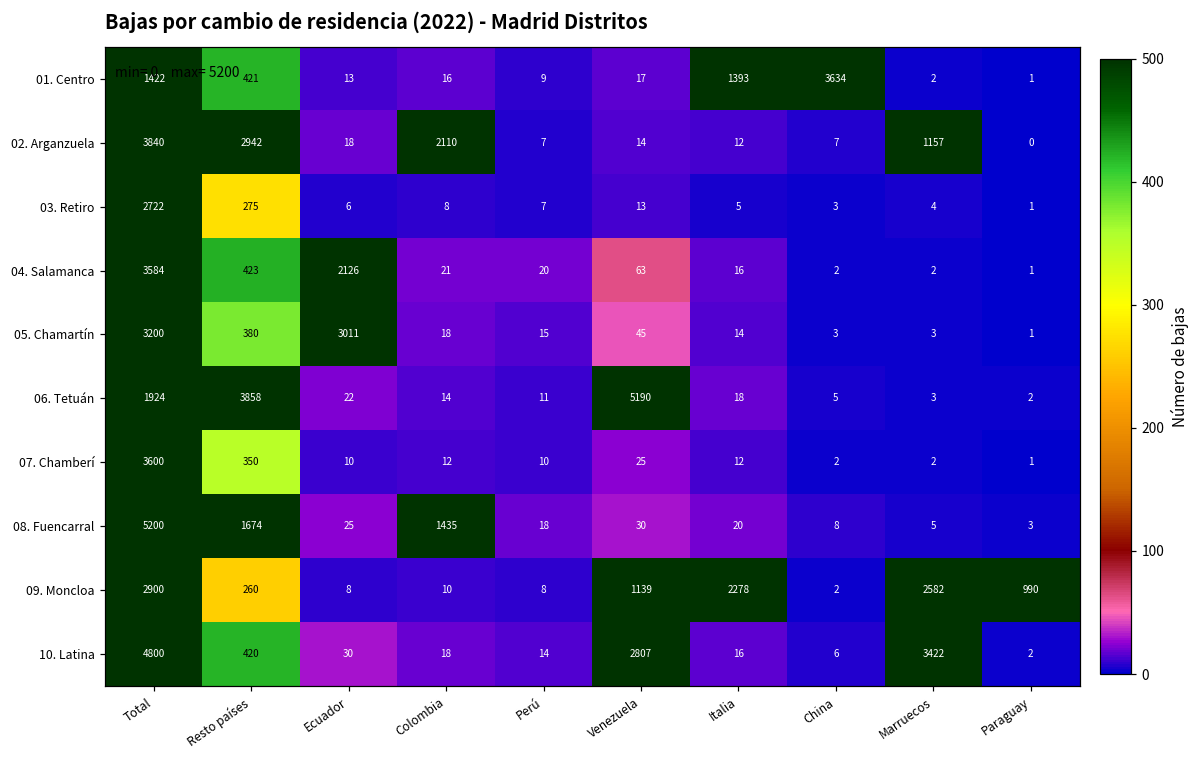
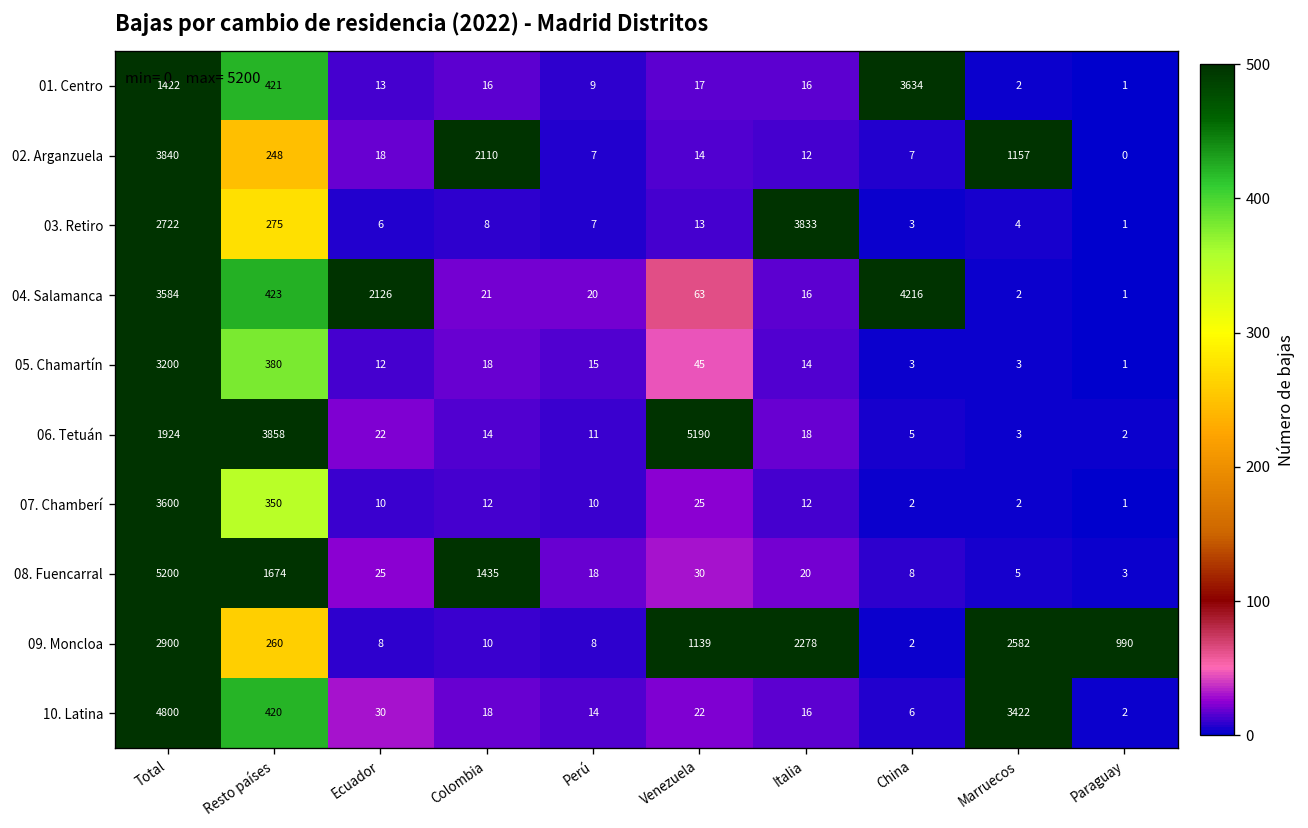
  {
    "01. Centro": {
      "Resto países": 421,
      "Ecuador": 13,
      "Colombia": 16,
      "Perú": 9,
      "Venezuela": 17,
-     "Italia": 1393,
+     "Italia": 16,
      "China": 3634,
      "Marruecos": 2,
      "Paraguay": 1
    },
    "02. Arganzuela": {
      "Total": 3840,
-     "Resto países": 2942,
+     "Resto países": 248,
      "Ecuador": 18,
      "Colombia": 2110,
      "Perú": 7,
      "Venezuela": 14,
      "Italia": 12,
      "China": 7,
      "Marruecos": 1157,
      "Paraguay": 0
    },
    "03. Retiro": {
      "Total": 2722,
      "Resto países": 275,
      "Ecuador": 6,
      "Colombia": 8,
      "Perú": 7,
      "Venezuela": 13,
-     "Italia": 5,
+     "Italia": 3833,
      "China": 3,
      "Marruecos": 4,
      "Paraguay": 1
    },
    "04. Salamanca": {
      "Total": 3584,
      "Resto países": 423,
      "Ecuador": 2126,
      "Colombia": 21,
      "Perú": 20,
      "Venezuela": 63,
      "Italia": 16,
-     "China": 2,
+     "China": 4216,
      "Marruecos": 2,
      "Paraguay": 1
    },
    "05. Chamartín": {
      "Total": 3200,
      "Resto países": 380,
-     "Ecuador": 3011,
+     "Ecuador": 12,
      "Colombia": 18,
      "Perú": 15,
      "Venezuela": 45,
      "Italia": 14,
      "China": 3,
      "Marruecos": 3,
      "Paraguay": 1
    },
    "06. Tetuán": {
      "Total": 1924,
      "Resto países": 3858,
      "Ecuador": 22,
      "Colombia": 14,
      "Perú": 11,
      "Venezuela": 5190,
      "Italia": 18,
      "China": 5,
      "Marruecos": 3,
      "Paraguay": 2
    },
    "07. Chamberí": {
      "Total": 3600,
      "Resto países": 350,
      "Ecuador": 10,
      "Colombia": 12,
      "Perú": 10,
      "Venezuela": 25,
      "Italia": 12,
      "China": 2,
      "Marruecos": 2,
      "Paraguay": 1
    },
    "08. Fuencarral": {
      "Total": 5200,
      "Resto países": 1674,
      "Ecuador": 25,
      "Colombia": 1435,
      "Perú": 18,
      "Venezuela": 30,
      "Italia": 20,
      "China": 8,
      "Marruecos": 5,
      "Paraguay": 3
    },
    "09. Moncloa": {
      "Total": 2900,
      "Resto países": 260,
      "Ecuador": 8,
      "Colombia": 10,
      "Perú": 8,
      "Venezuela": 1139,
      "Italia": 2278,
      "China": 2,
      "Marruecos": 2582,
      "Paraguay": 990
    },
    "10. Latina": {
      "Total": 4800,
      "Resto países": 420,
      "Ecuador": 30,
      "Colombia": 18,
      "Perú": 14,
-     "Venezuela": 2807,
+     "Venezuela": 22,
      "Italia": 16,
      "China": 6,
      "Marruecos": 3422,
      "Paraguay": 2
    }
  }
